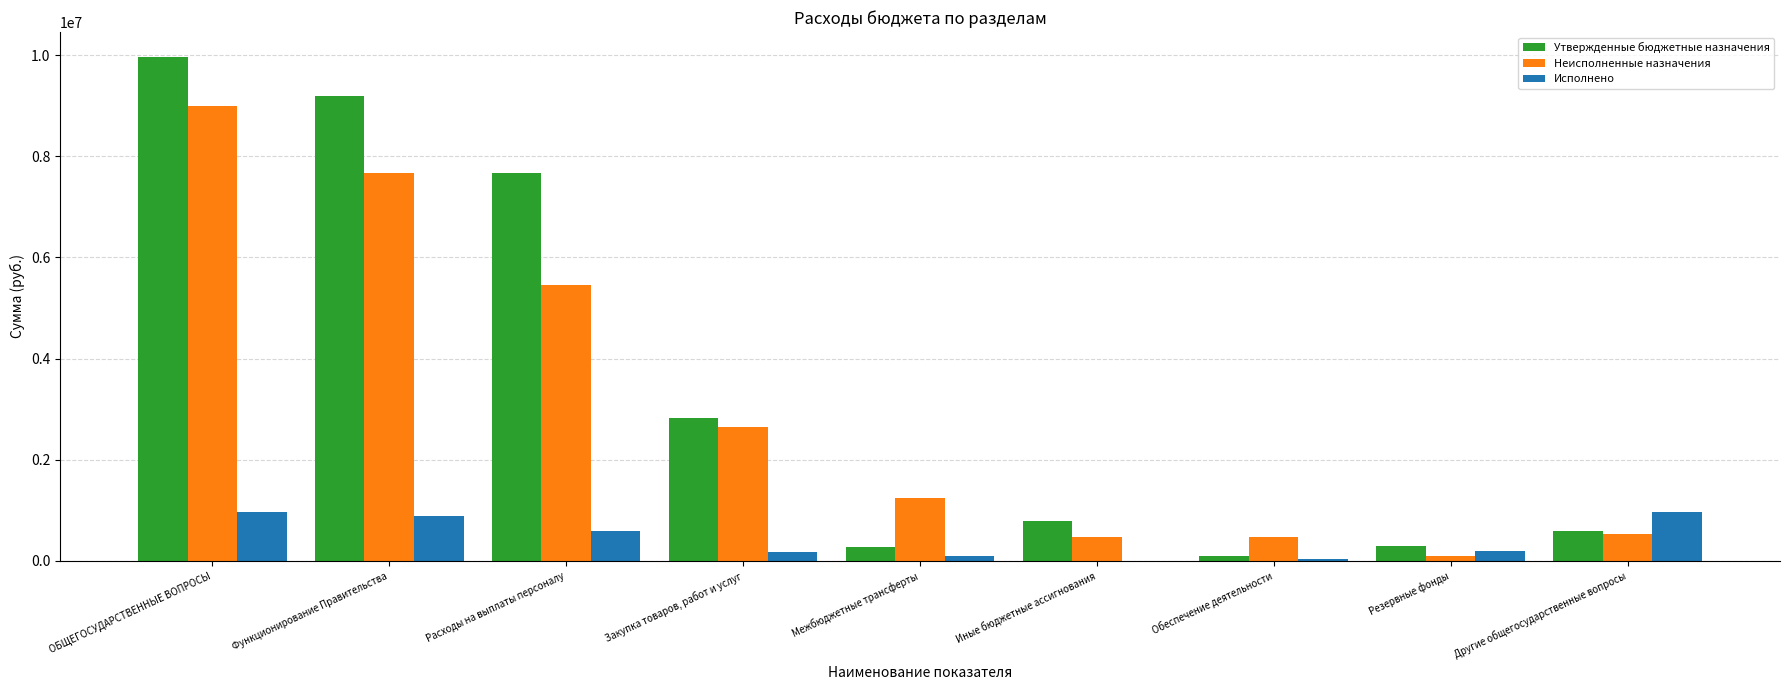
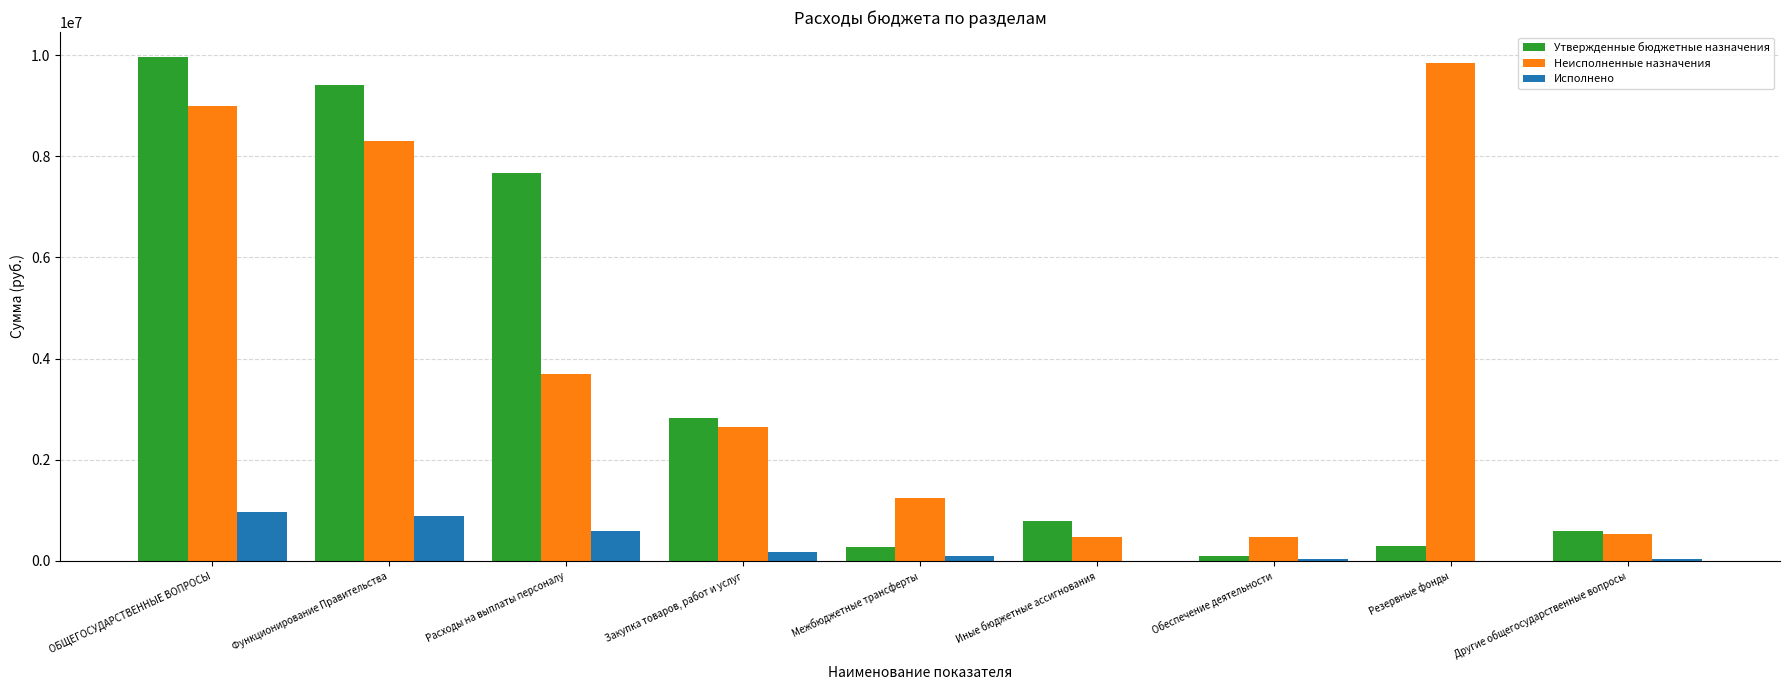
  {
    "Утвержденные бюджетные назначения": {
      "ОБЩЕГОСУДАРСТВЕННЫЕ ВОПРОСЫ": 10000000,
-     "Функционирование Правительства": 9200000,
+     "Функционирование Правительства": 9400000,
      "Расходы на выплаты персоналу": 7700000,
      "Закупка товаров, работ и услуг": 2800000,
      "Межбюджетные трансферты": 300000,
      "Иные бюджетные ассигнования": 800000,
      "Обеспечение деятельности": 100000,
      "Резервные фонды": 300000,
      "Другие общегосударственные вопросы": 600000
    },
    "Неисполненные назначения": {
      "ОБЩЕГОСУДАРСТВЕННЫЕ ВОПРОСЫ": 9000000,
-     "Функционирование Правительства": 7700000,
-     "Расходы на выплаты персоналу": 5500000,
+     "Функционирование Правительства": 8300000,
+     "Расходы на выплаты персоналу": 3700000,
      "Закупка товаров, работ и услуг": 2600000,
      "Межбюджетные трансферты": 1200000,
      "Иные бюджетные ассигнования": 500000,
      "Обеспечение деятельности": 500000,
-     "Резервные фонды": 100000,
+     "Резервные фонды": 9800000,
      "Другие общегосударственные вопросы": 500000
    },
    "Исполнено": {
      "ОБЩЕГОСУДАРСТВЕННЫЕ ВОПРОСЫ": 1000000,
      "Функционирование Правительства": 900000,
      "Расходы на выплаты персоналу": 600000,
      "Закупка товаров, работ и услуг": 200000,
      "Межбюджетные трансферты": 100000,
-     "Резервные фонды": 200000,
-     "Другие общегосударственные вопросы": 1000000
+     "Резервные фонды": 0,
+     "Другие общегосударственные вопросы": 0
    }
  }
